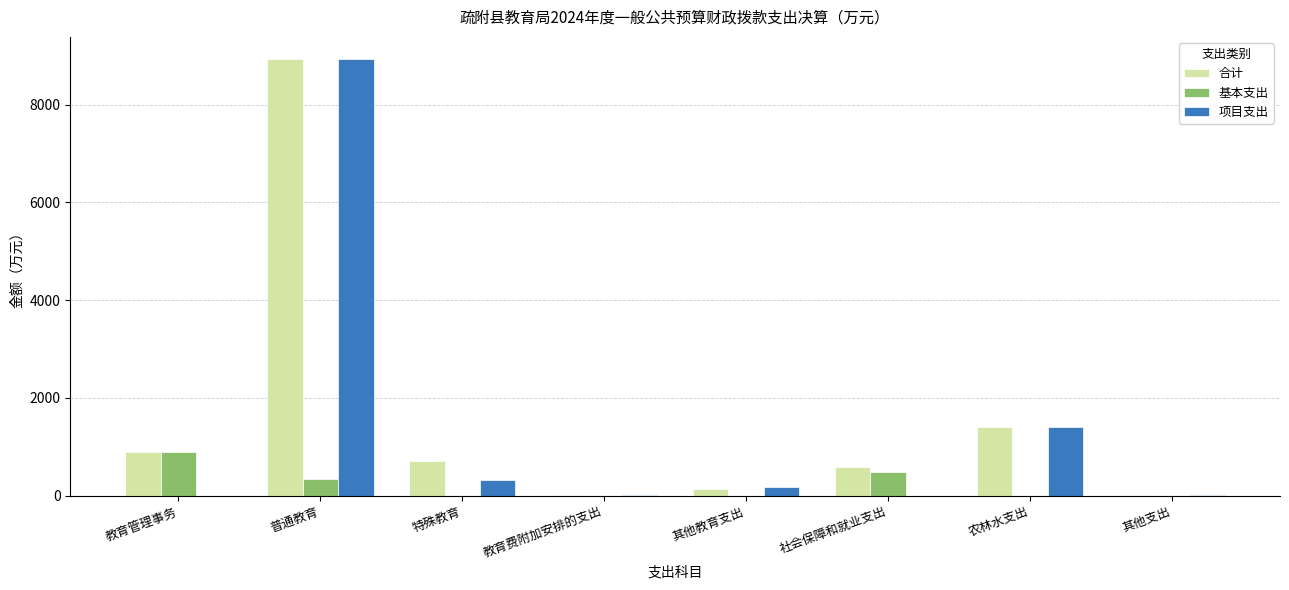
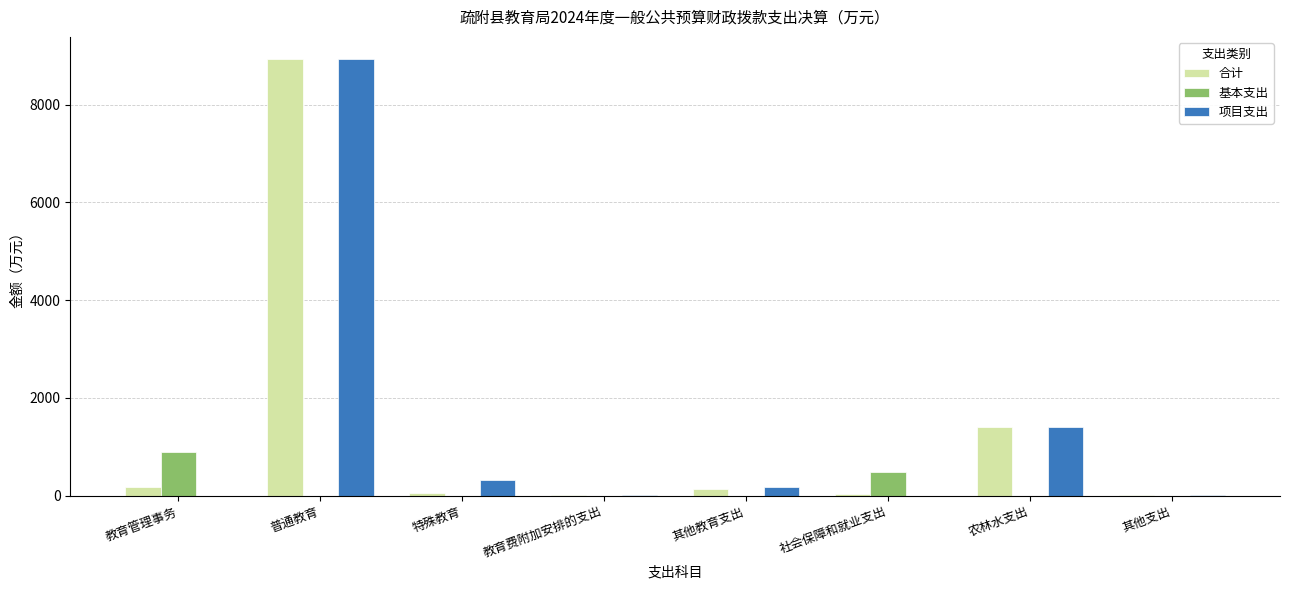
  {
    "合计": {
-     "教育管理事务": 900,
+     "教育管理事务": 200,
      "普通教育": 8900,
-     "特殊教育": 700,
+     "特殊教育": 100,
      "其他教育支出": 100,
-     "社会保障和就业支出": 600,
+     "社会保障和就业支出": 0,
      "农林水支出": 1400
    },
    "基本支出": {
      "教育管理事务": 900,
-     "普通教育": 300,
+     "普通教育": 0,
      "特殊教育": 0,
      "教育费附加安排的支出": 0,
      "其他教育支出": 0,
      "社会保障和就业支出": 500,
      "农林水支出": 0,
      "其他支出": 0
    },
    "项目支出": {
      "教育管理事务": 0,
      "普通教育": 8900,
      "特殊教育": 300,
      "其他教育支出": 200,
      "社会保障和就业支出": 0,
      "农林水支出": 1400
    }
  }
